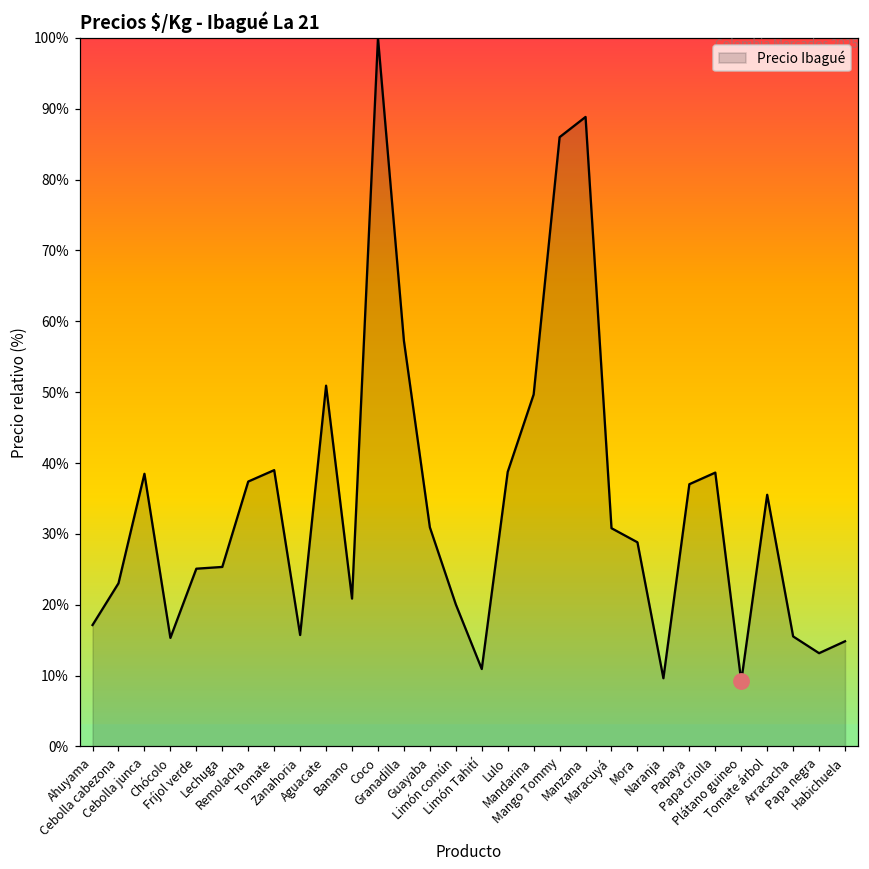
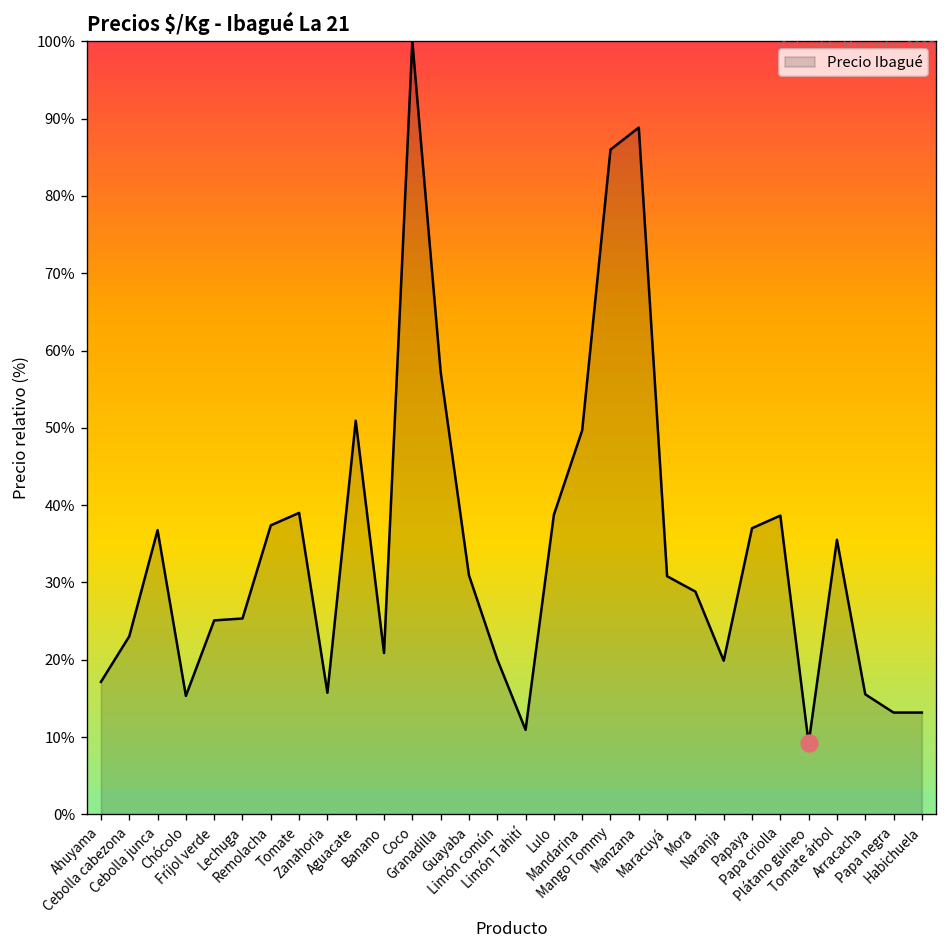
  {
    "Precio Ibagué": {
      "Ahuyama": "17%",
      "Cebolla cabezona": "23%",
-     "Cebolla junca": "38%",
+     "Cebolla junca": "37%",
      "Chócolo": "15%",
      "Fríjol verde": "25%",
      "Lechuga": "25%",
      "Remolacha": "37%",
      "Tomate": "39%",
      "Zanahoria": "16%",
      "Aguacate": "51%",
      "Banano": "21%",
      "Coco": "100%",
      "Granadilla": "57%",
      "Guayaba": "31%",
      "Limón común": "20%",
      "Limón Tahití": "11%",
      "Lulo": "39%",
      "Mandarina": "50%",
      "Mango Tommy": "86%",
      "Manzana": "89%",
      "Maracuyá": "31%",
      "Mora": "29%",
-     "Naranja": "10%",
+     "Naranja": "20%",
      "Papaya": "37%",
      "Papa criolla": "39%",
      "Tomate árbol": "36%",
      "Arracacha": "16%",
      "Papa negra": "13%",
-     "Habichuela": "15%"
+     "Habichuela": "13%"
    }
  }
